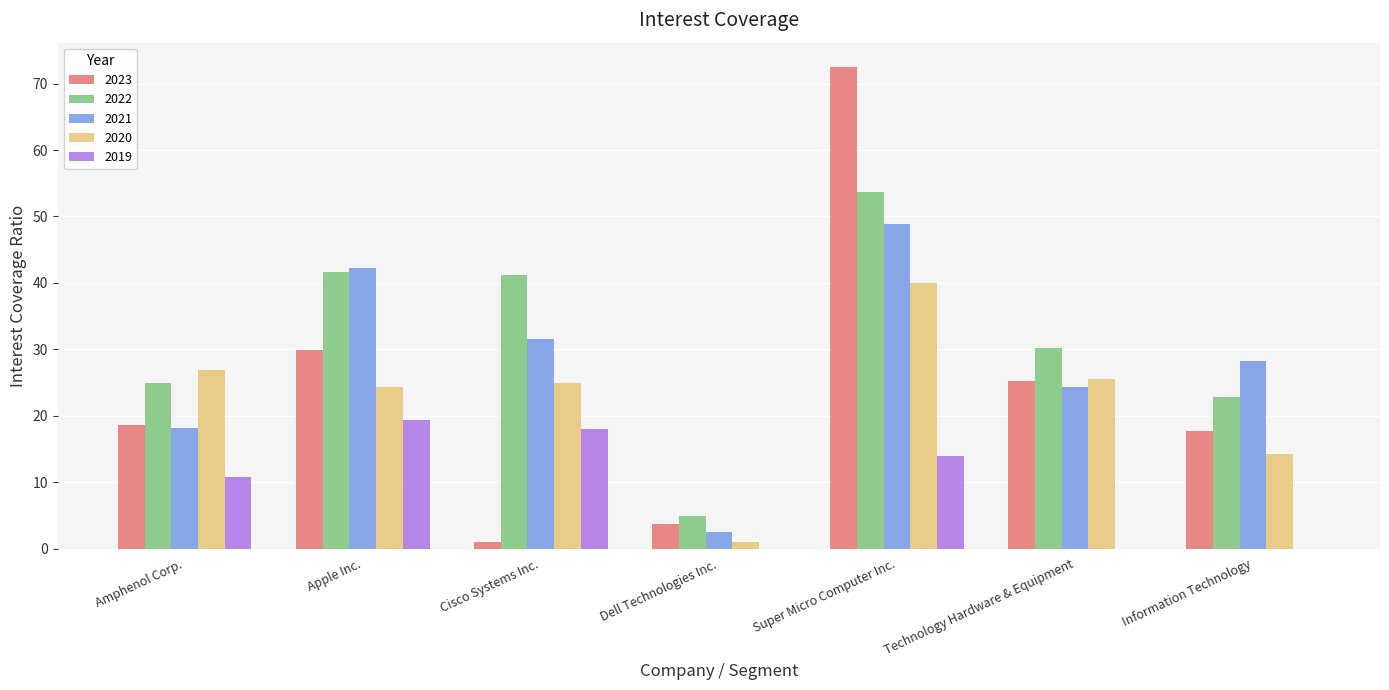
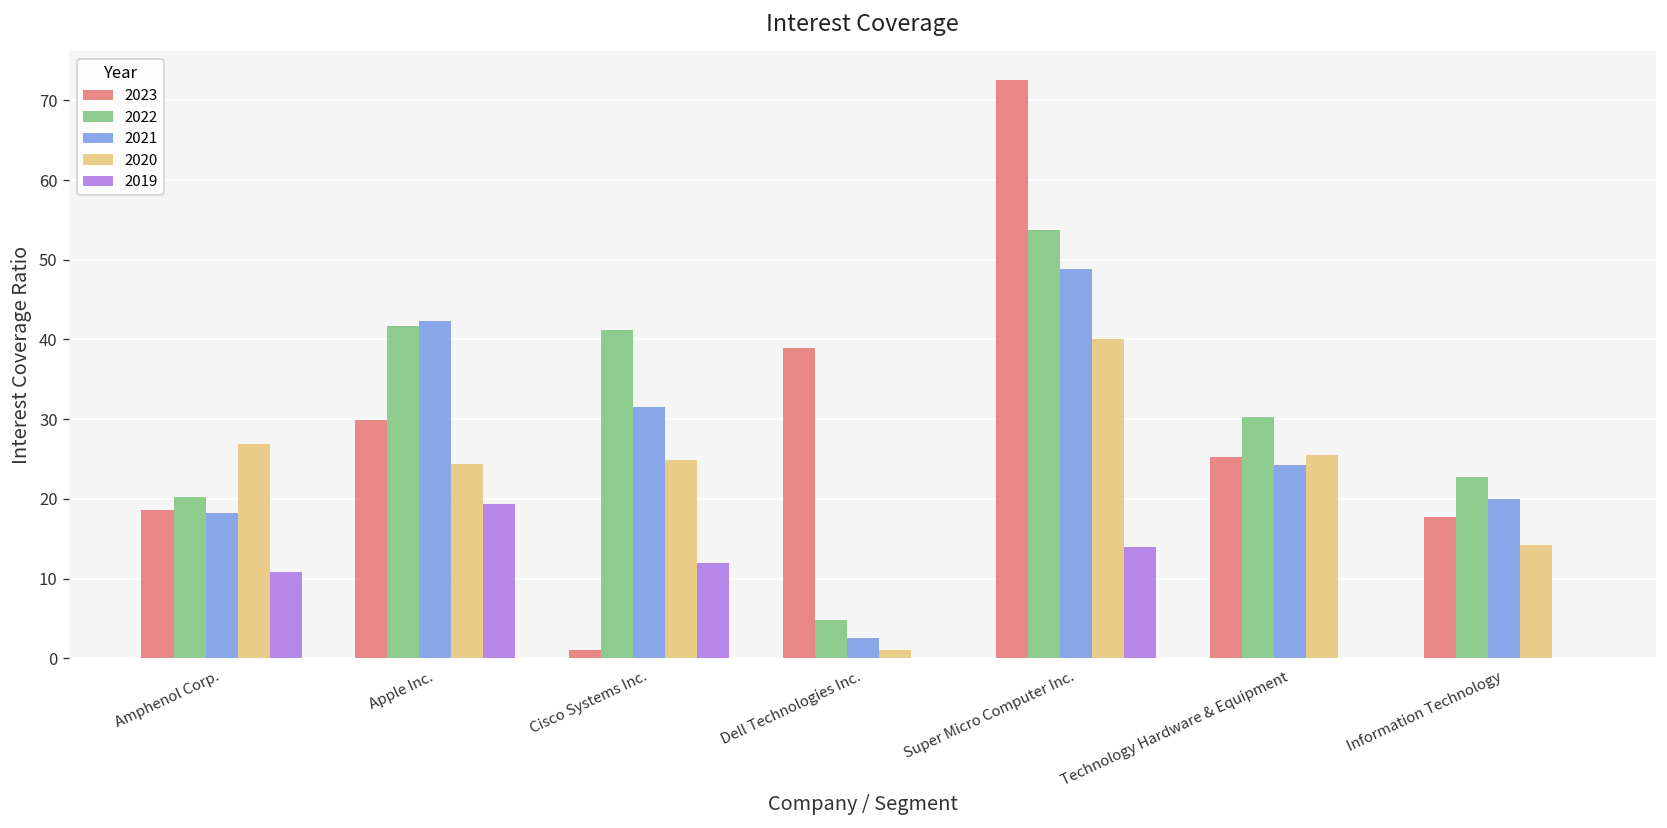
  {
    "2023": {
      "Amphenol Corp.": 19,
      "Apple Inc.": 30,
      "Cisco Systems Inc.": 1,
-     "Dell Technologies Inc.": 4,
+     "Dell Technologies Inc.": 39,
      "Super Micro Computer Inc.": 73,
      "Technology Hardware & Equipment": 25,
      "Information Technology": 18
    },
    "2022": {
-     "Amphenol Corp.": 25,
+     "Amphenol Corp.": 20,
      "Apple Inc.": 42,
      "Cisco Systems Inc.": 41,
      "Dell Technologies Inc.": 5,
      "Super Micro Computer Inc.": 54,
      "Technology Hardware & Equipment": 30,
      "Information Technology": 23
    },
    "2021": {
      "Amphenol Corp.": 18,
      "Apple Inc.": 42,
      "Cisco Systems Inc.": 32,
      "Dell Technologies Inc.": 3,
      "Super Micro Computer Inc.": 49,
      "Technology Hardware & Equipment": 24,
-     "Information Technology": 28
+     "Information Technology": 20
    },
    "2020": {
      "Amphenol Corp.": 27,
      "Apple Inc.": 24,
      "Cisco Systems Inc.": 25,
      "Dell Technologies Inc.": 1,
      "Super Micro Computer Inc.": 40,
      "Technology Hardware & Equipment": 26,
      "Information Technology": 14
    },
    "2019": {
      "Amphenol Corp.": 11,
      "Apple Inc.": 19,
-     "Cisco Systems Inc.": 18,
+     "Cisco Systems Inc.": 12,
      "Dell Technologies Inc.": 0,
      "Super Micro Computer Inc.": 14,
      "Technology Hardware & Equipment": 0,
      "Information Technology": 0
    }
  }
